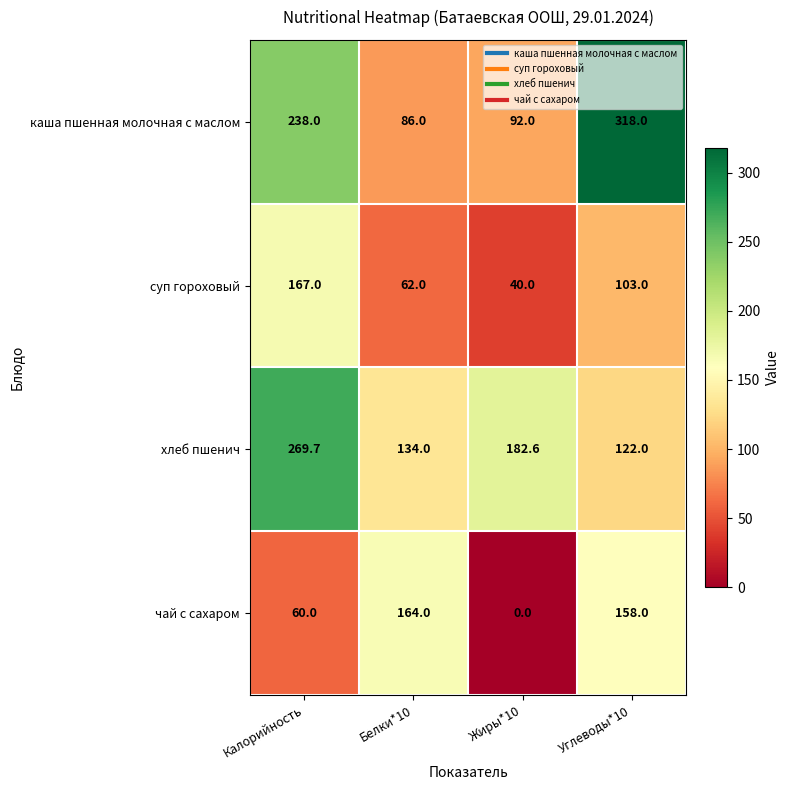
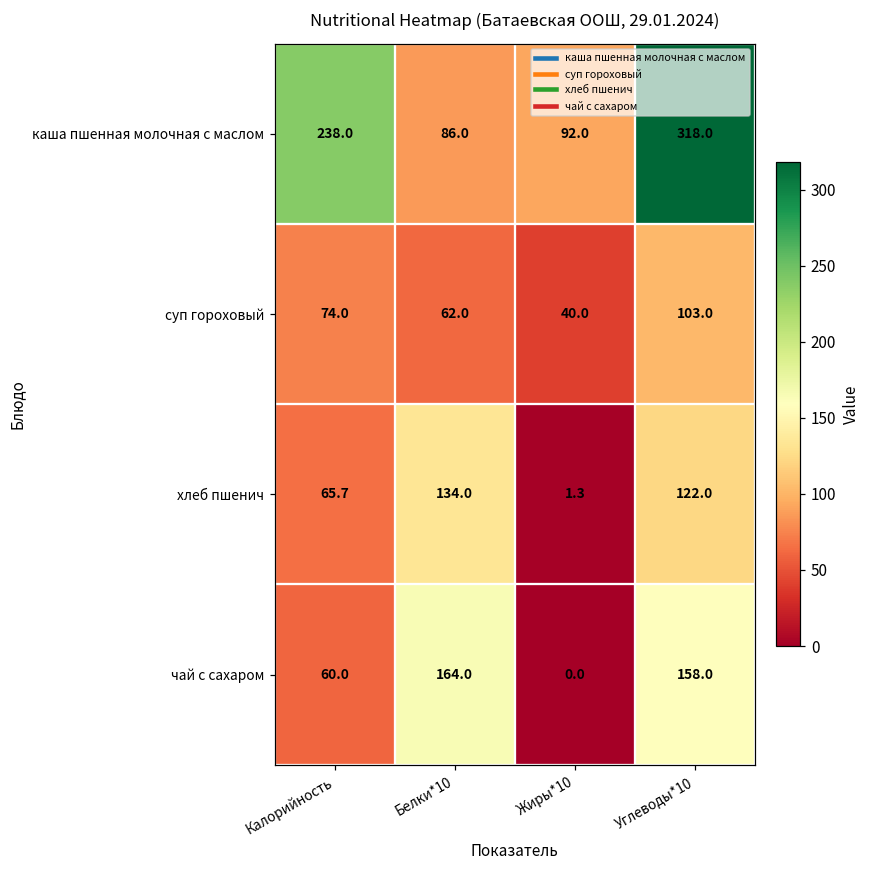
  {
    "каша пшенная молочная с маслом": {
      "Калорийность": 238.0,
      "Белки*10": 86.0,
      "Жиры*10": 92.0,
      "Углеводы*10": 318.0
    },
    "суп гороховый": {
-     "Калорийность": 167.0,
+     "Калорийность": 74.0,
      "Белки*10": 62.0,
      "Жиры*10": 40.0,
      "Углеводы*10": 103.0
    },
    "хлеб пшенич": {
-     "Калорийность": 269.7,
+     "Калорийность": 65.7,
      "Белки*10": 134.0,
-     "Жиры*10": 182.6,
+     "Жиры*10": 1.3,
      "Углеводы*10": 122.0
    },
    "чай с сахаром": {
      "Калорийность": 60.0,
      "Белки*10": 164.0,
      "Жиры*10": 0.0,
      "Углеводы*10": 158.0
    }
  }
